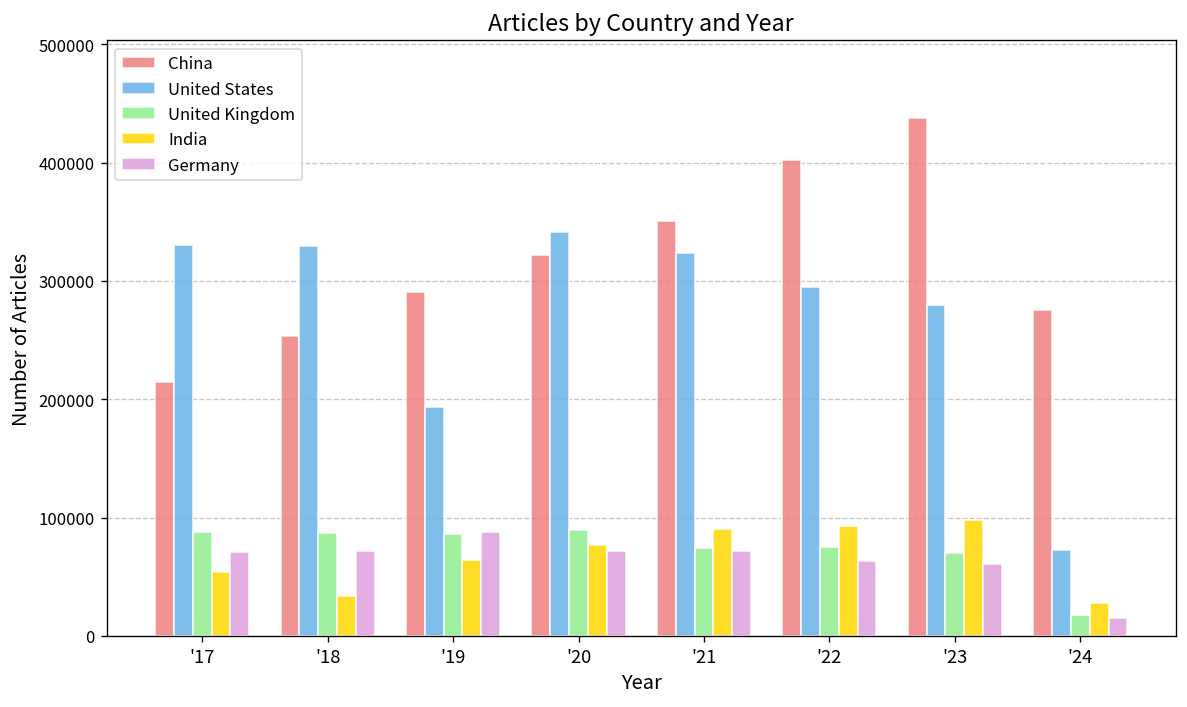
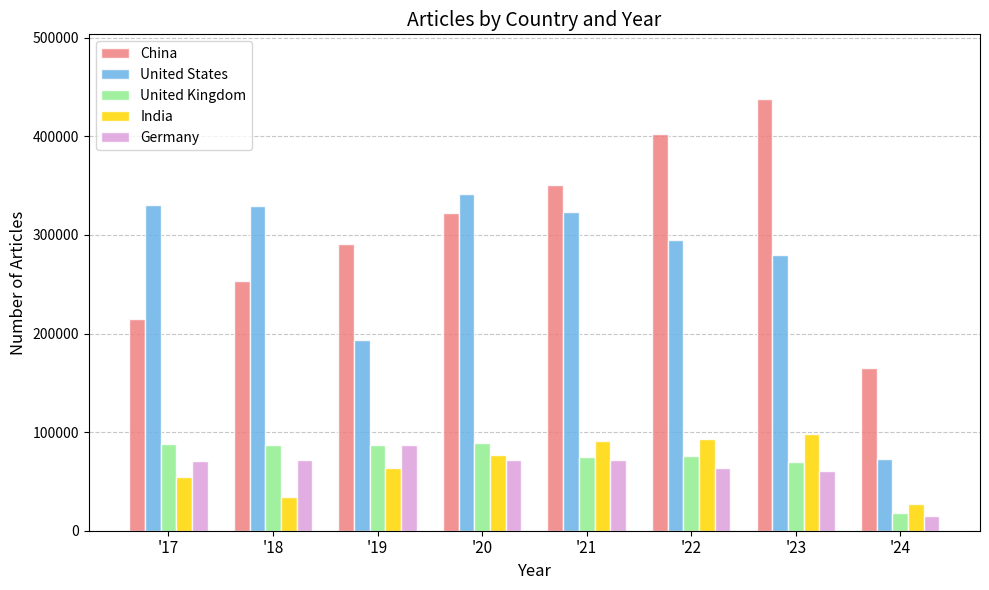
  {
    "China": {
      "'17": 210000,
      "'18": 250000,
      "'19": 290000,
      "'20": 320000,
      "'21": 350000,
      "'22": 400000,
      "'23": 440000,
-     "'24": 280000
+     "'24": 170000
    },
    "United States": {
      "'17": 330000,
      "'18": 330000,
      "'19": 190000,
      "'20": 340000,
      "'21": 320000,
      "'22": 290000,
      "'23": 280000,
      "'24": 70000
    },
    "United Kingdom": {
      "'17": 90000,
      "'18": 90000,
      "'19": 90000,
      "'20": 90000,
      "'21": 70000,
      "'22": 80000,
      "'23": 70000,
      "'24": 20000
    },
    "India": {
      "'17": 50000,
      "'18": 30000,
      "'19": 60000,
      "'20": 80000,
      "'21": 90000,
      "'22": 90000,
      "'23": 100000,
      "'24": 30000
    },
    "Germany": {
      "'17": 70000,
      "'18": 70000,
      "'19": 90000,
      "'20": 70000,
      "'21": 70000,
      "'22": 60000,
      "'23": 60000,
      "'24": 20000
    }
  }
